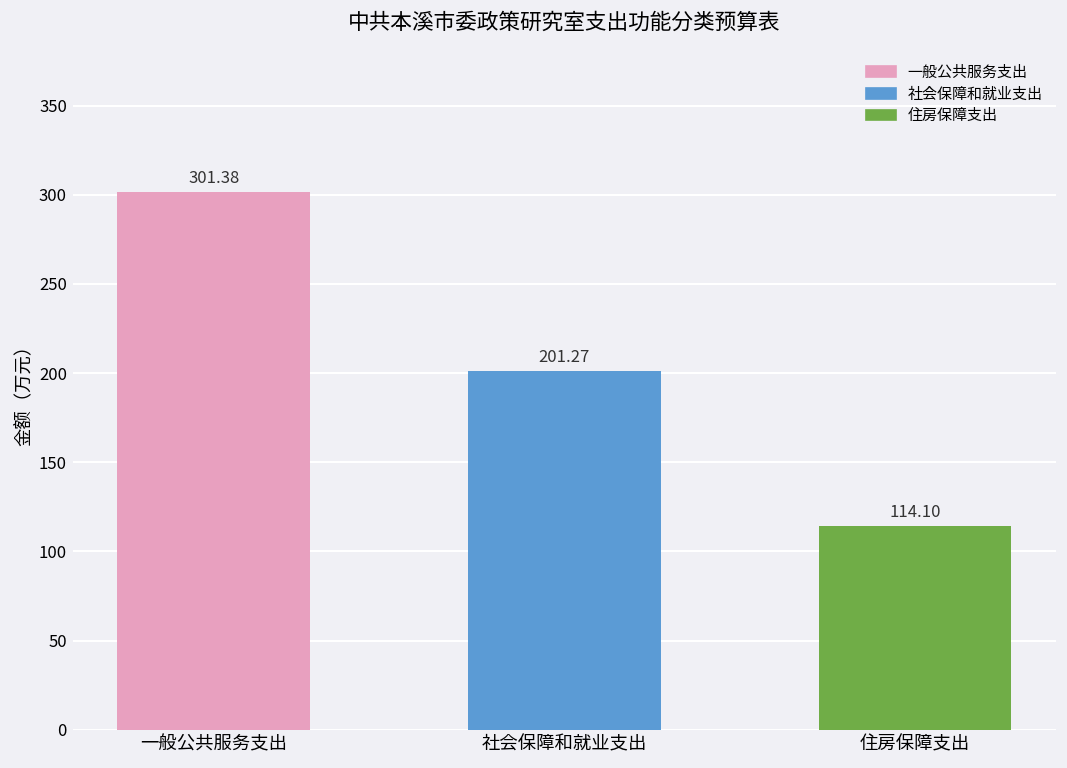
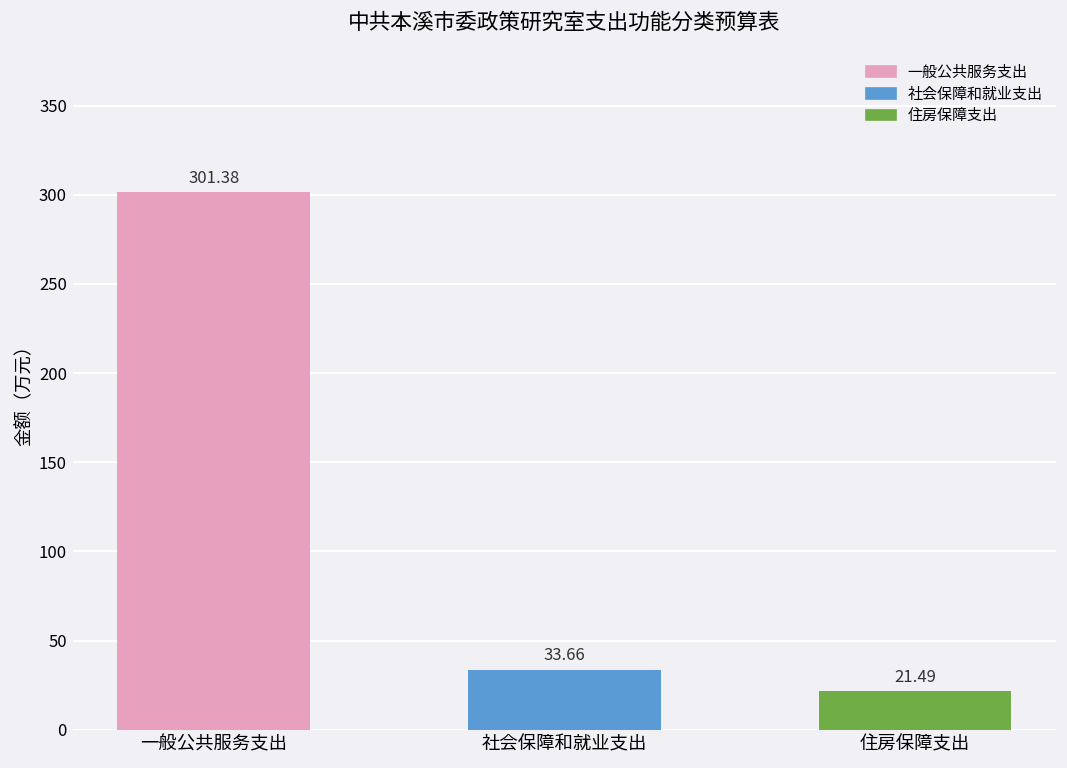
  {
    "一般公共服务支出": 301.38,
-   "社会保障和就业支出": 201.27,
-   "住房保障支出": 114.10
+   "社会保障和就业支出": 33.66,
+   "住房保障支出": 21.49
  }
